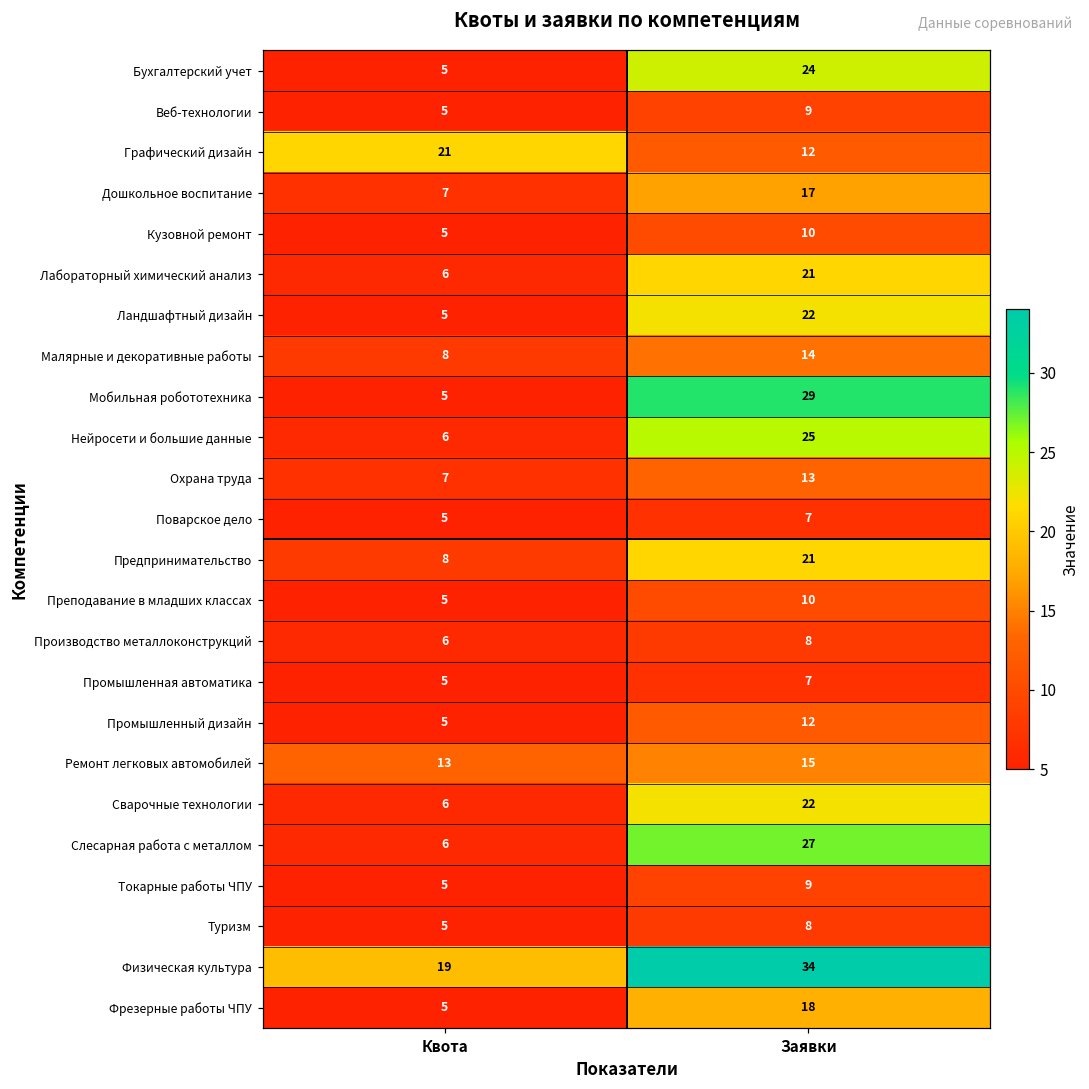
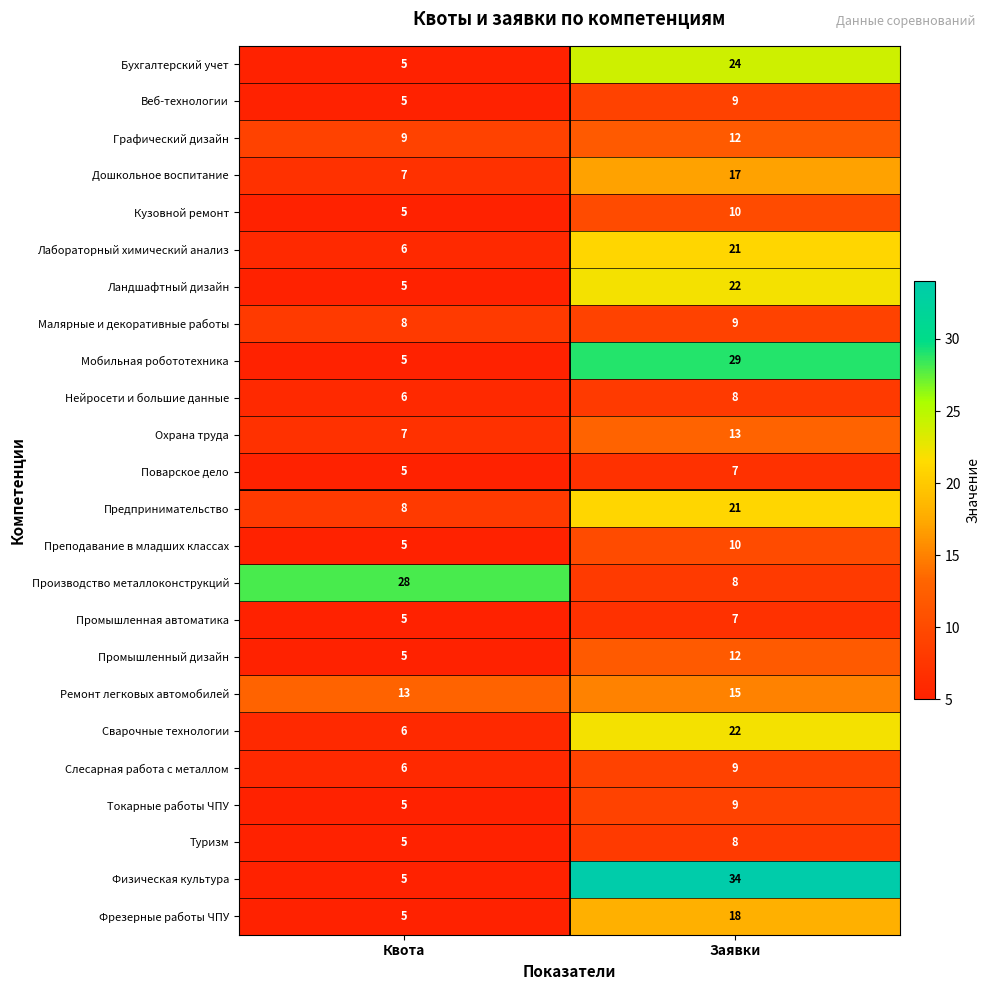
  {
    "Бухгалтерский учет": {
      "Квота": 5,
      "Заявки": 24
    },
    "Веб-технологии": {
      "Квота": 5,
      "Заявки": 9
    },
    "Графический дизайн": {
-     "Квота": 21,
+     "Квота": 9,
      "Заявки": 12
    },
    "Дошкольное воспитание": {
      "Квота": 7,
      "Заявки": 17
    },
    "Кузовной ремонт": {
      "Квота": 5,
      "Заявки": 10
    },
    "Лабораторный химический анализ": {
      "Квота": 6,
      "Заявки": 21
    },
    "Ландшафтный дизайн": {
      "Квота": 5,
      "Заявки": 22
    },
    "Малярные и декоративные работы": {
      "Квота": 8,
-     "Заявки": 14
+     "Заявки": 9
    },
    "Мобильная робототехника": {
      "Квота": 5,
      "Заявки": 29
    },
    "Нейросети и большие данные": {
      "Квота": 6,
-     "Заявки": 25
+     "Заявки": 8
    },
    "Охрана труда": {
      "Квота": 7,
      "Заявки": 13
    },
    "Поварское дело": {
      "Квота": 5,
      "Заявки": 7
    },
    "Предпринимательство": {
      "Квота": 8,
      "Заявки": 21
    },
    "Преподавание в младших классах": {
      "Квота": 5,
      "Заявки": 10
    },
    "Производство металлоконструкций": {
-     "Квота": 6,
+     "Квота": 28,
      "Заявки": 8
    },
    "Промышленная автоматика": {
      "Квота": 5,
      "Заявки": 7
    },
    "Промышленный дизайн": {
      "Квота": 5,
      "Заявки": 12
    },
    "Ремонт легковых автомобилей": {
      "Квота": 13,
      "Заявки": 15
    },
    "Сварочные технологии": {
      "Квота": 6,
      "Заявки": 22
    },
    "Слесарная работа с металлом": {
      "Квота": 6,
-     "Заявки": 27
+     "Заявки": 9
    },
    "Токарные работы ЧПУ": {
      "Квота": 5,
      "Заявки": 9
    },
    "Туризм": {
      "Квота": 5,
      "Заявки": 8
    },
    "Физическая культура": {
-     "Квота": 19,
+     "Квота": 5,
      "Заявки": 34
    },
    "Фрезерные работы ЧПУ": {
      "Квота": 5,
      "Заявки": 18
    }
  }
